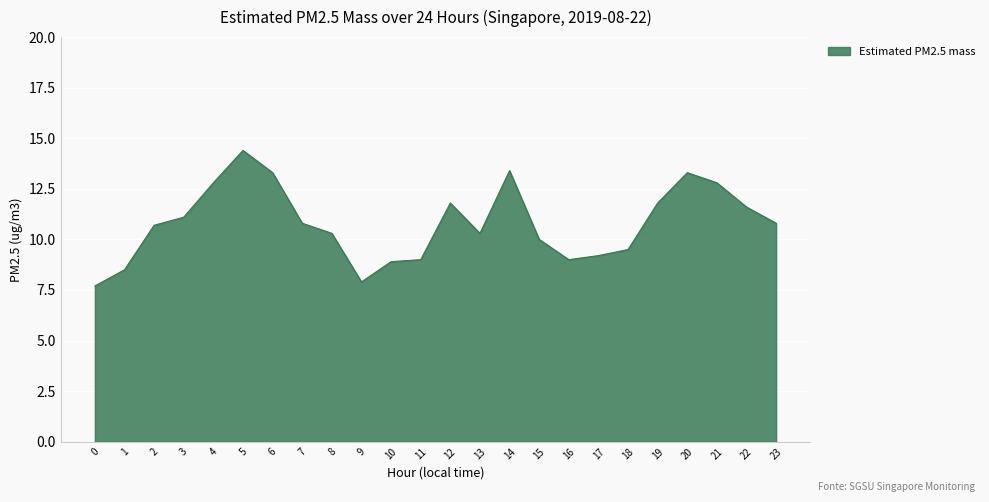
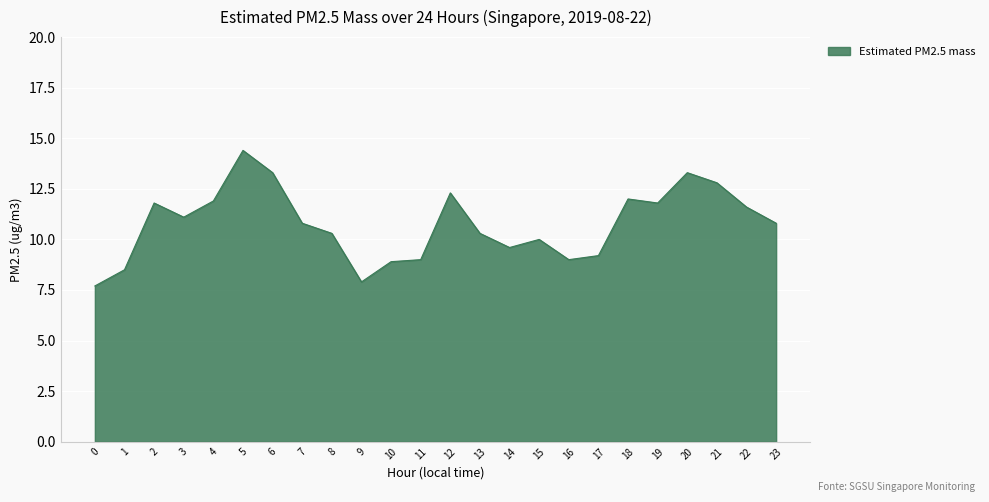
  {
    "0": 7.7,
    "1": 8.5,
-   "2": 10.7,
+   "2": 11.8,
    "3": 11.1,
-   "4": 12.8,
+   "4": 11.9,
    "5": 14.4,
    "6": 13.3,
    "7": 10.8,
    "8": 10.3,
    "9": 7.9,
    "10": 8.9,
    "11": 9.0,
-   "12": 11.8,
+   "12": 12.3,
    "13": 10.3,
-   "14": 13.4,
+   "14": 9.6,
    "15": 10.0,
    "16": 9.0,
    "17": 9.2,
-   "18": 9.5,
+   "18": 12.0,
    "19": 11.8,
    "20": 13.3,
    "21": 12.8,
    "22": 11.6,
    "23": 10.8
  }
